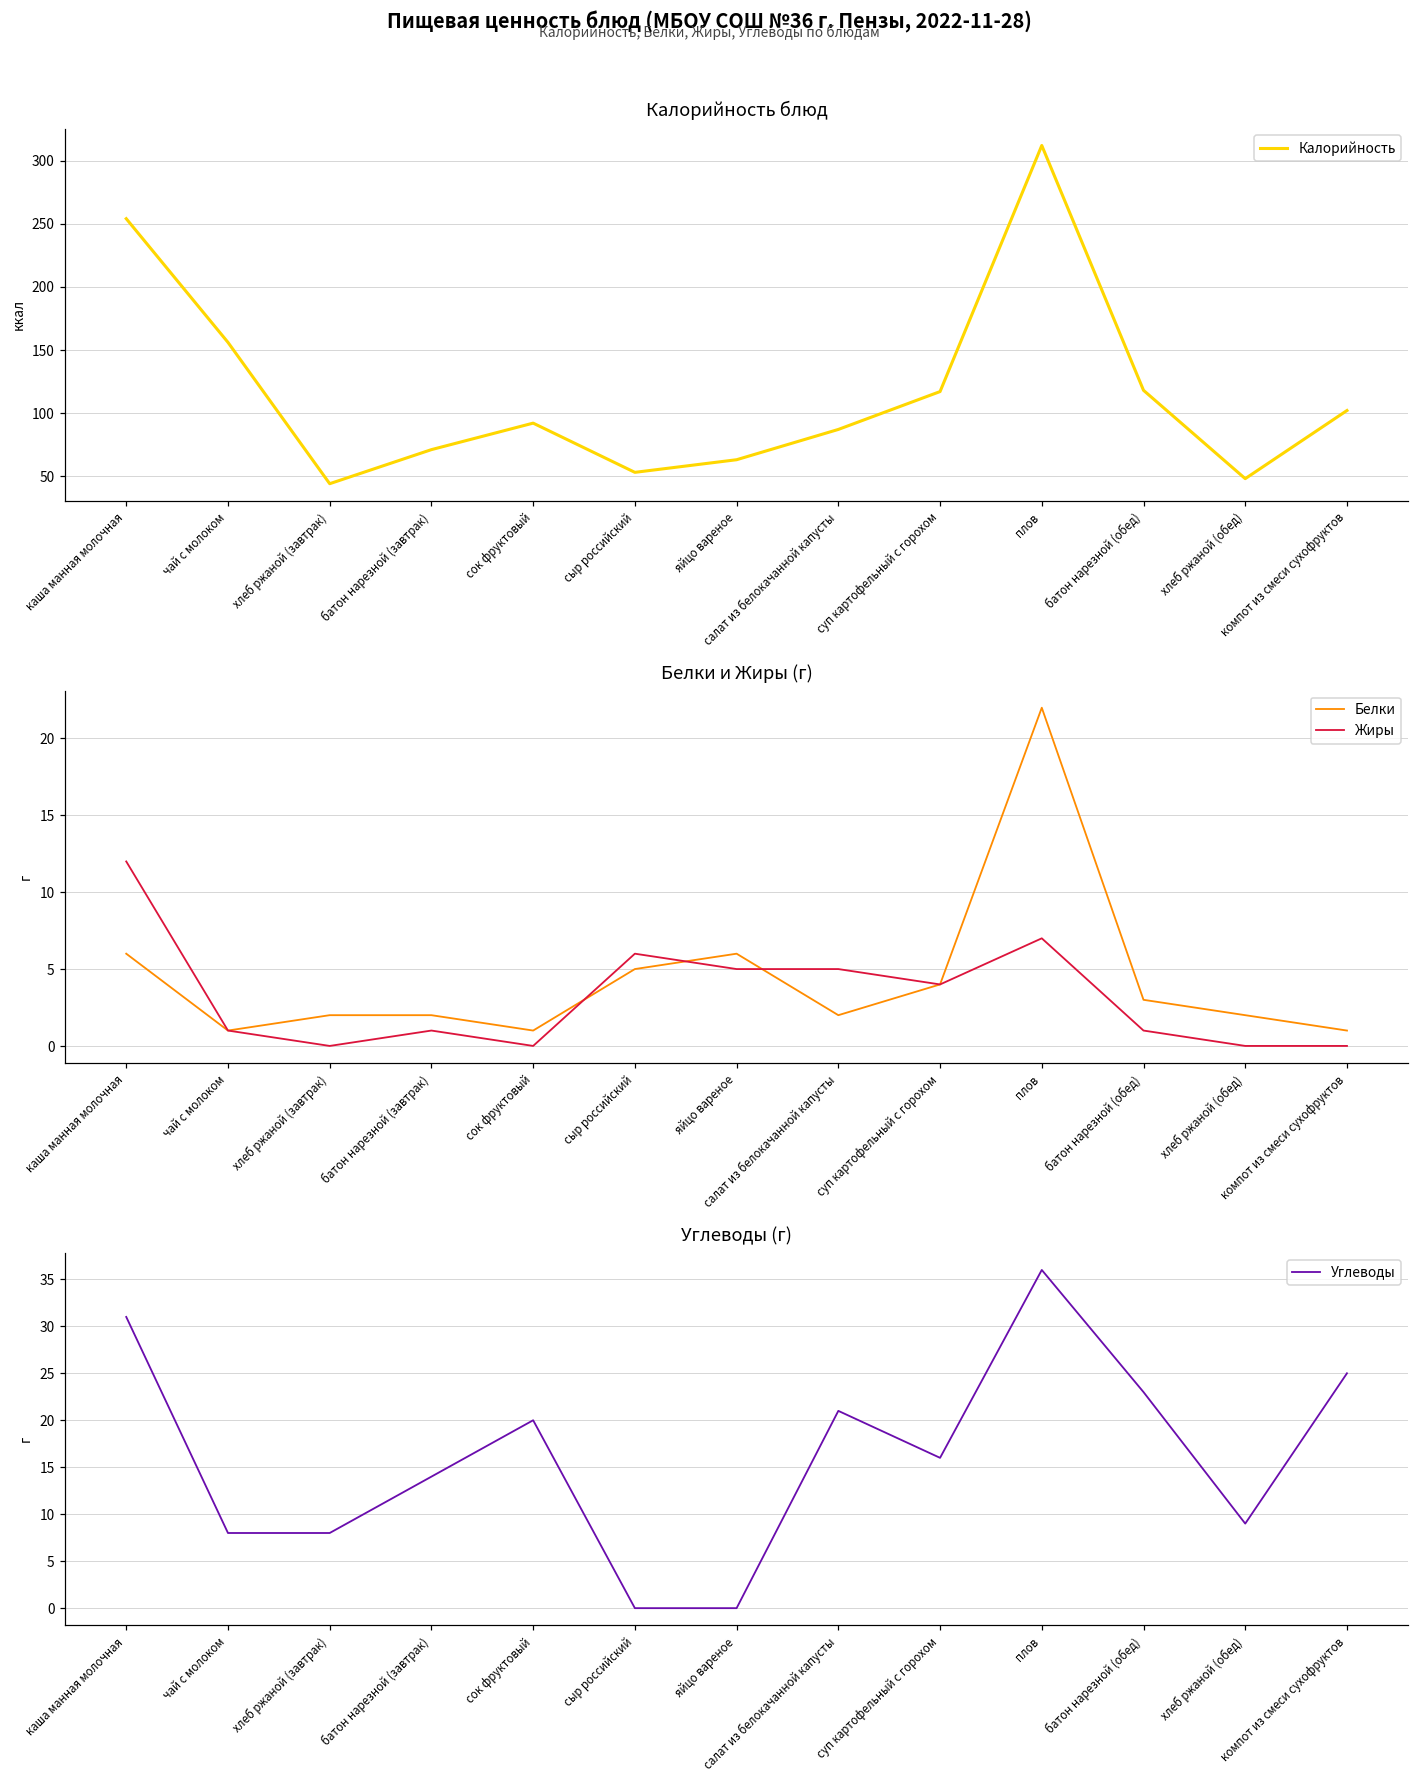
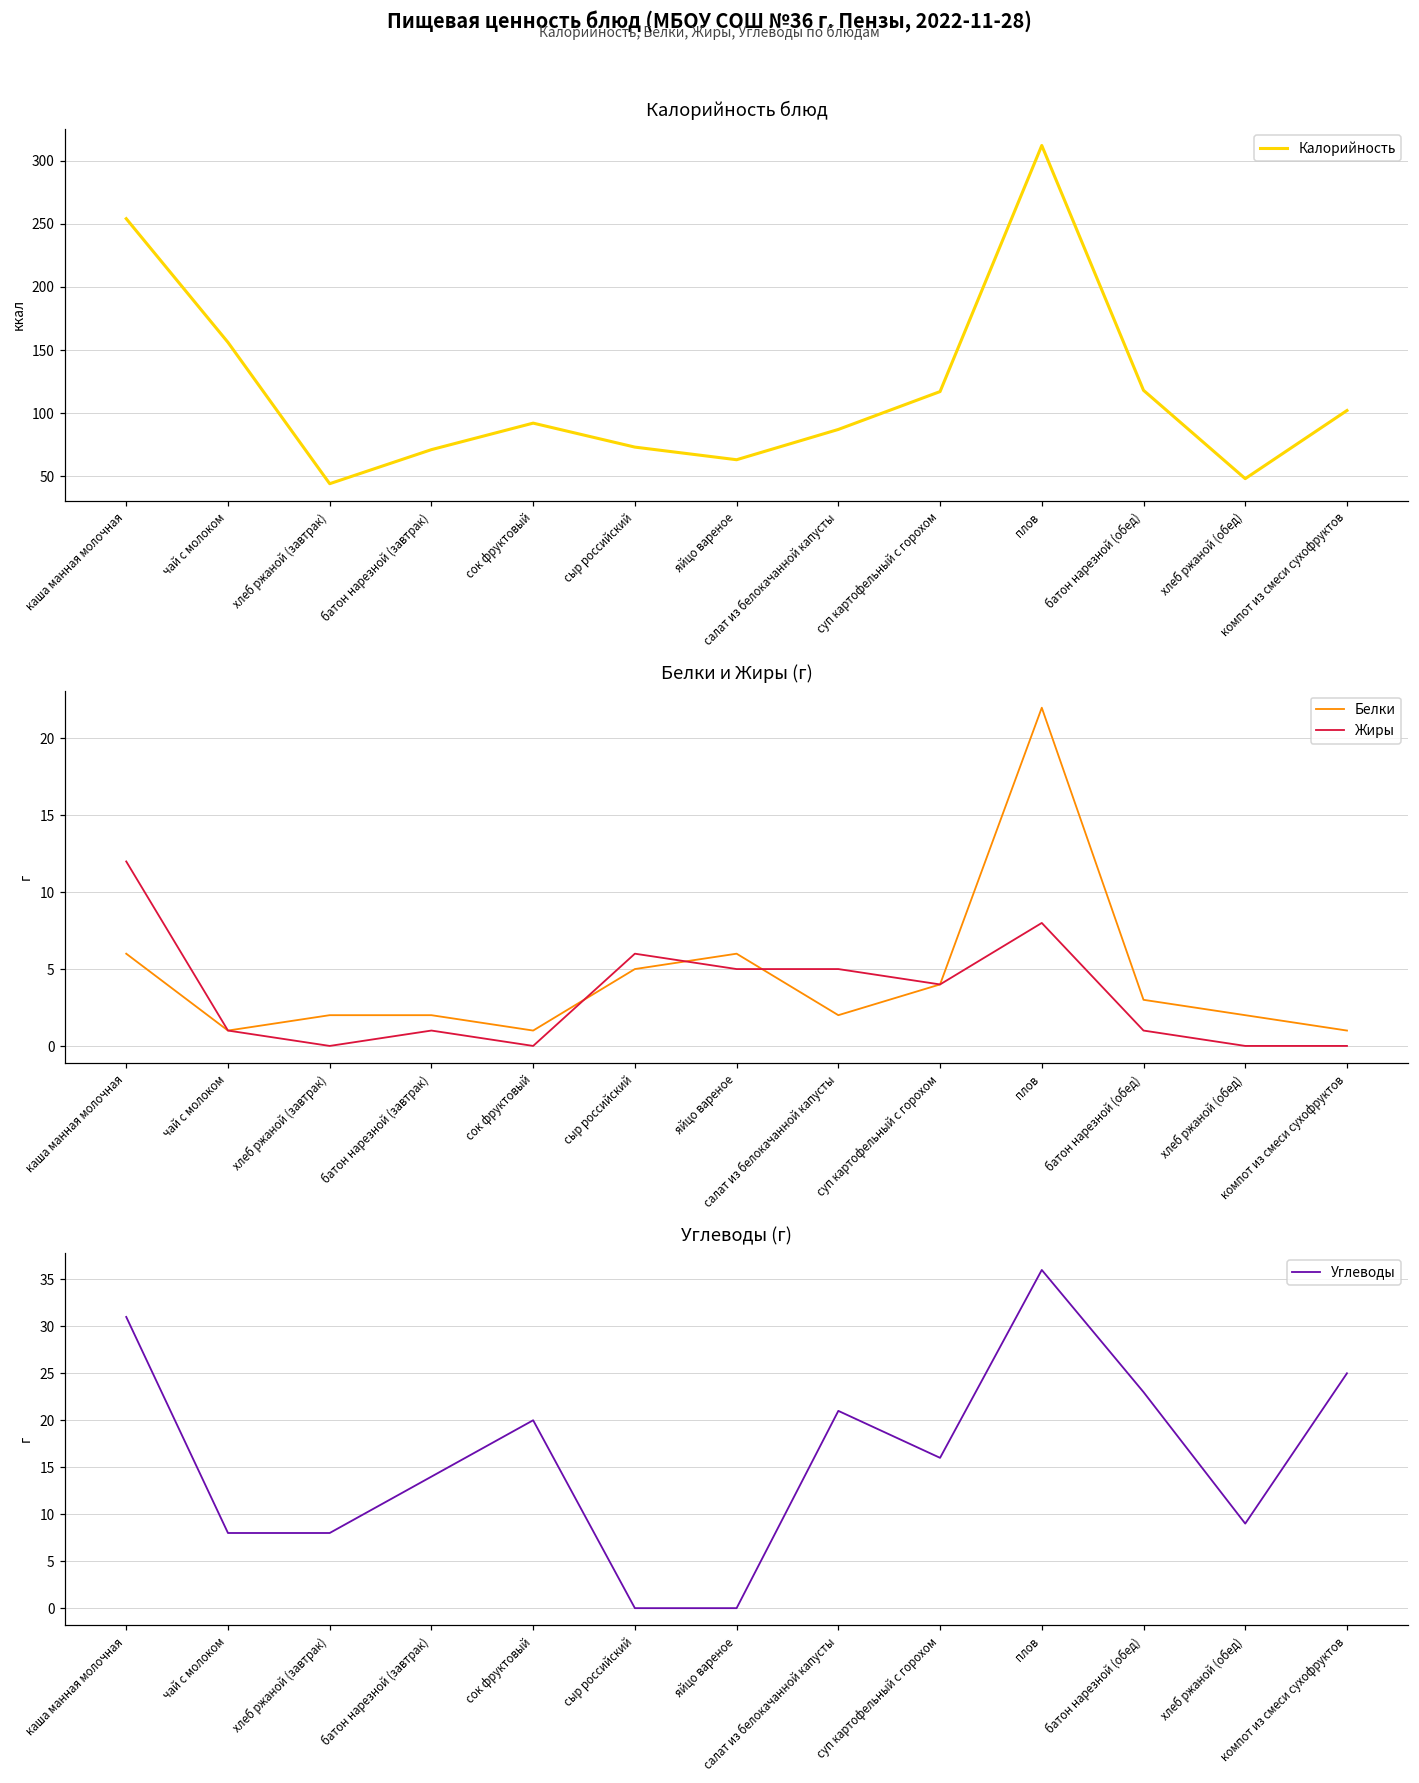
  {
    "Калорийность блюд": {
      "каша манная молочная": 254,
      "чай с молоком": 156,
      "хлеб ржаной (завтрак)": 44,
      "батон нарезной (завтрак)": 71,
      "сок фруктовый": 92,
-     "сыр российский": 53,
+     "сыр российский": 73,
      "яйцо вареное": 63,
      "салат из белокачанной капусты": 87,
      "суп картофельный с горохом": 117,
      "плов": 312,
      "батон нарезной (обед)": 118,
      "хлеб ржаной (обед)": 48,
      "компот из смеси сухофруктов": 102
    },
    "Белки и Жиры (г)": {
      "Белки": {
        "каша манная молочная": 6,
        "хлеб ржаной (завтрак)": 2,
        "батон нарезной (завтрак)": 2,
        "сок фруктовый": 1,
        "сыр российский": 5,
        "яйцо вареное": 6,
        "салат из белокачанной капусты": 2,
        "плов": 22,
        "батон нарезной (обед)": 3,
        "хлеб ржаной (обед)": 2,
        "компот из смеси сухофруктов": 1
      },
      "Жиры": {
        "каша манная молочная": 12,
        "хлеб ржаной (завтрак)": 0,
        "батон нарезной (завтрак)": 1,
        "сок фруктовый": 0,
        "сыр российский": 6,
        "яйцо вареное": 5,
        "салат из белокачанной капусты": 5,
-       "плов": 7,
+       "плов": 8,
        "батон нарезной (обед)": 1,
        "хлеб ржаной (обед)": 0,
        "компот из смеси сухофруктов": 0
      }
    },
    "Углеводы (г)": {
      "каша манная молочная": 31,
      "чай с молоком": 8,
      "хлеб ржаной (завтрак)": 8,
      "батон нарезной (завтрак)": 14,
      "сок фруктовый": 20,
      "сыр российский": 0,
      "яйцо вареное": 0,
      "салат из белокачанной капусты": 21,
      "суп картофельный с горохом": 16,
      "плов": 36,
      "батон нарезной (обед)": 23,
      "хлеб ржаной (обед)": 9,
      "компот из смеси сухофруктов": 25
    }
  }
